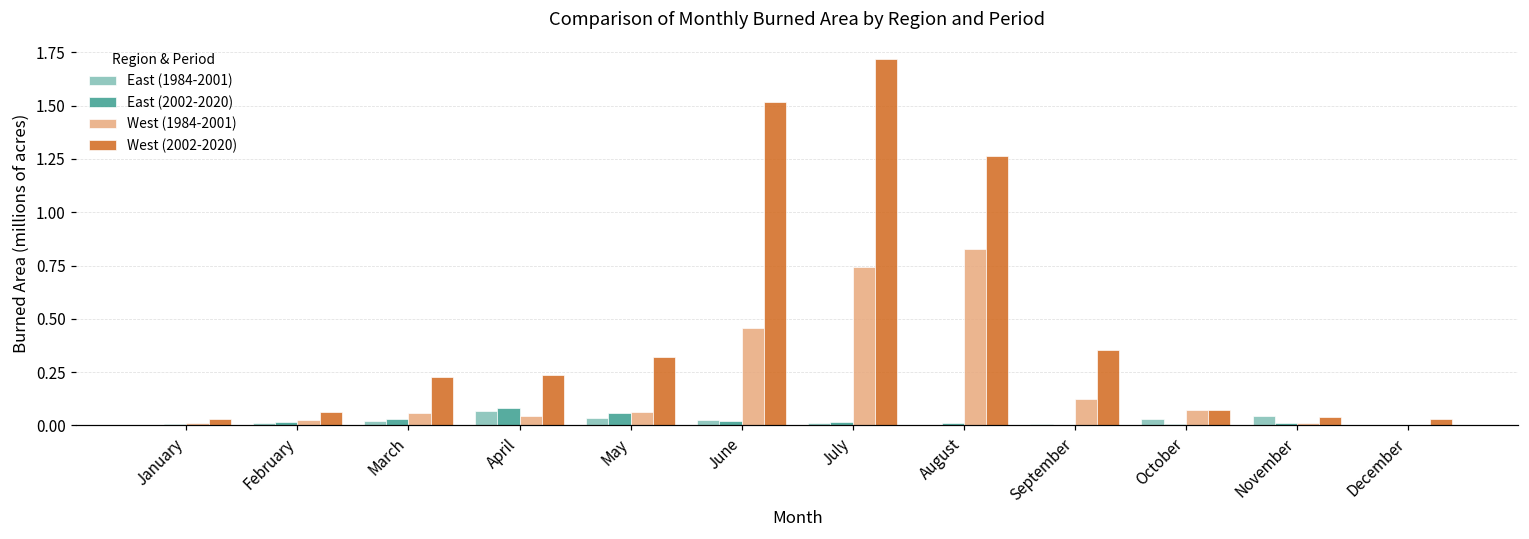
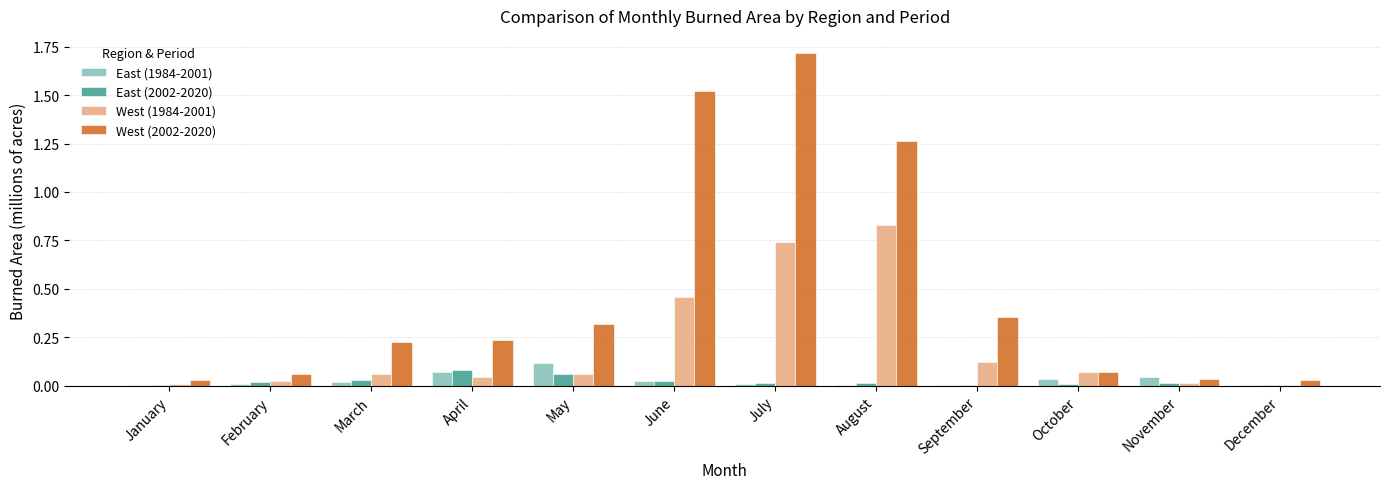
  {
    "East (1984-2001)": {
      "March": 0.02,
      "April": 0.07,
-     "May": 0.03,
+     "May": 0.12,
      "June": 0.02,
      "October": 0.03,
      "November": 0.05
    },
    "East (2002-2020)": {
      "February": 0.02,
      "March": 0.03,
      "April": 0.08,
      "May": 0.06,
      "June": 0.02,
      "July": 0.02,
      "November": 0.01
    },
    "West (1984-2001)": {
      "February": 0.02,
      "March": 0.06,
      "April": 0.04,
      "May": 0.06,
      "June": 0.46,
      "July": 0.74,
      "August": 0.83,
      "September": 0.12,
      "October": 0.07
    },
    "West (2002-2020)": {
      "January": 0.03,
      "February": 0.06,
      "March": 0.23,
      "April": 0.24,
      "May": 0.32,
      "June": 1.52,
      "July": 1.72,
      "August": 1.27,
      "September": 0.35,
      "October": 0.07,
      "November": 0.04,
      "December": 0.03
    }
  }
